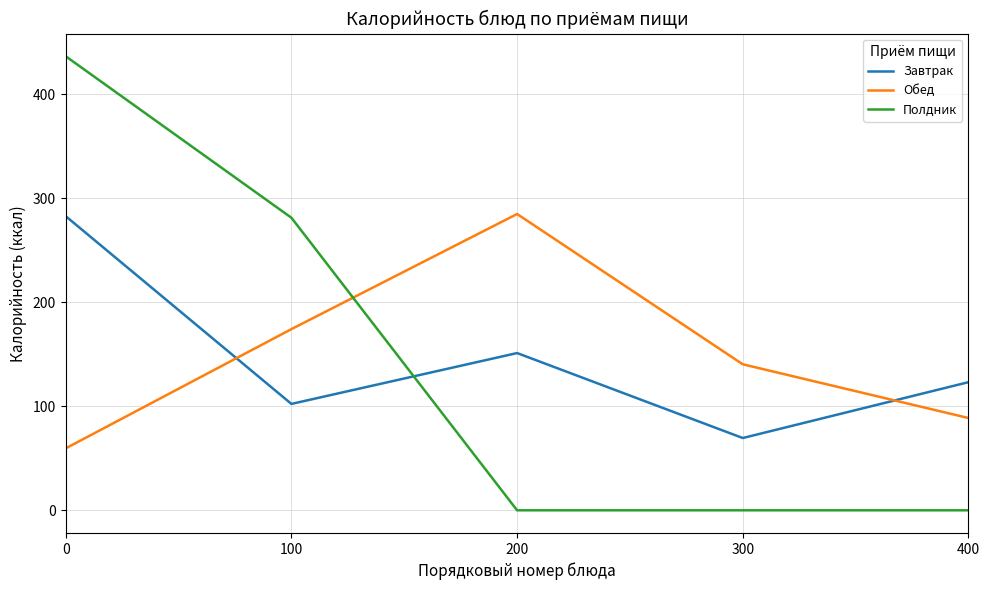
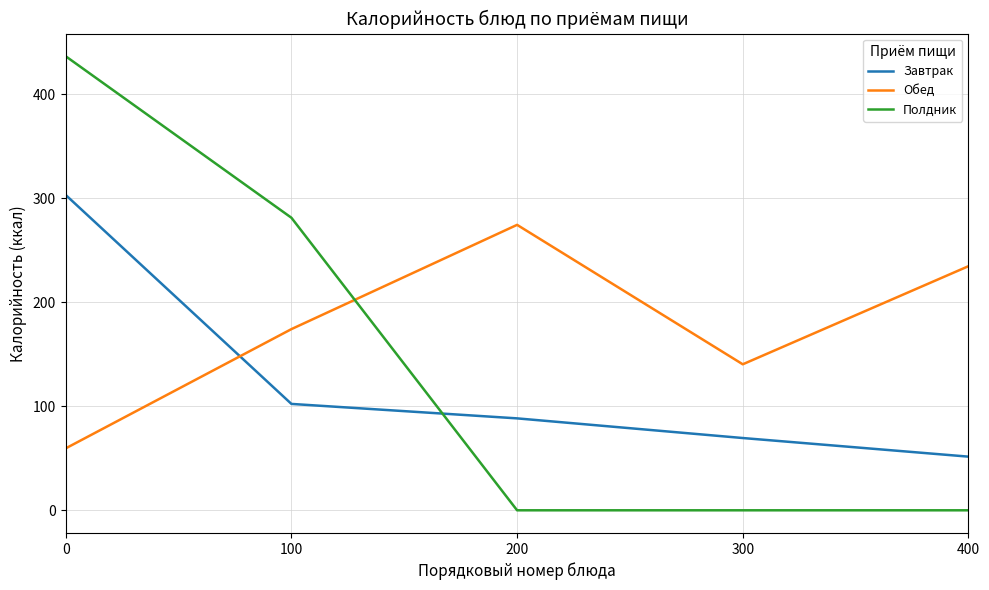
  {
    "Завтрак": {
-     "0": 283,
+     "0": 303,
      "100": 102,
-     "200": 151,
+     "200": 88,
      "300": 70,
-     "400": 123
+     "400": 52
    },
    "Обед": {
      "0": 60,
      "100": 174,
-     "200": 285,
+     "200": 274,
      "300": 140,
-     "400": 89
+     "400": 235
    },
    "Полдник": {
      "0": 437,
      "100": 281,
      "200": 0,
      "300": 0,
      "400": 0
    }
  }
